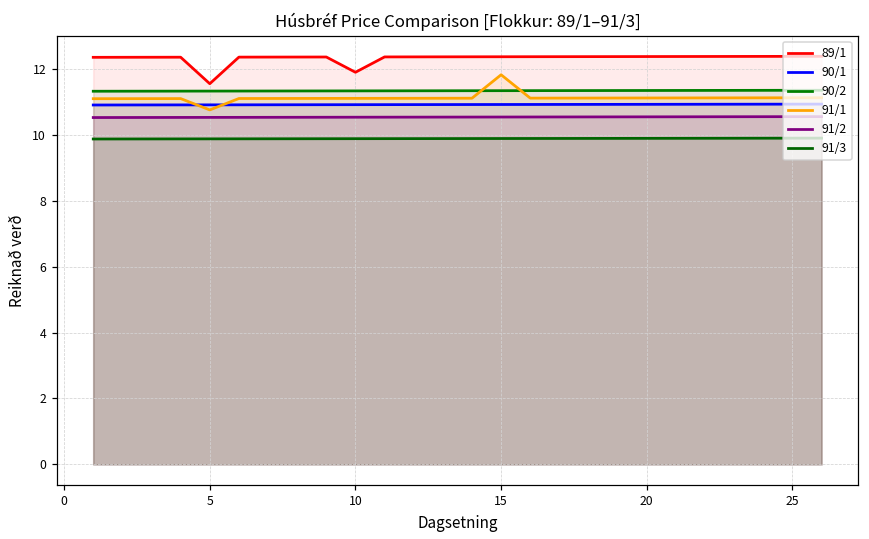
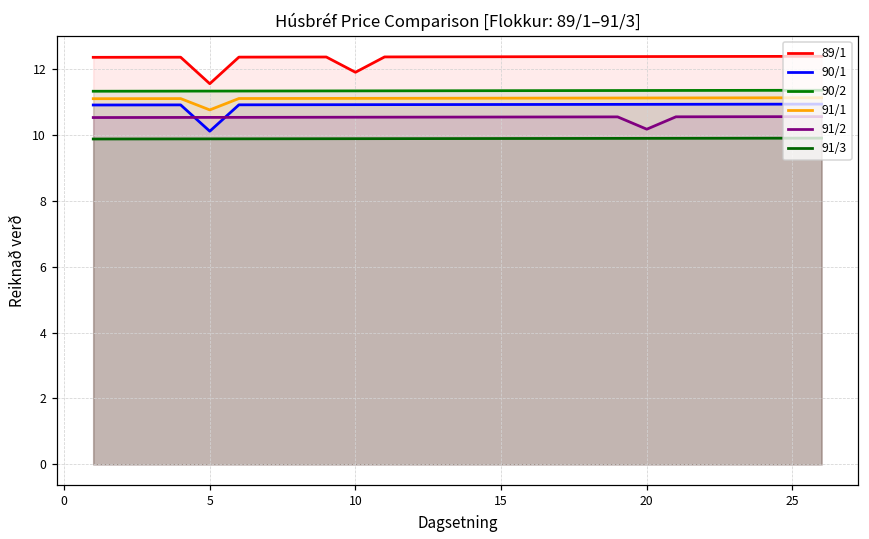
  {
    "89/1": {
      "5": 11.5,
      "10": 11.9,
      "15": 12.4,
      "20": 12.4
    },
    "90/1": {
-     "5": 10.9,
+     "5": 10.1,
      "10": 10.9,
      "15": 10.9,
      "20": 10.9
    },
    "91/1": {
      "5": 10.8,
      "10": 11.1,
-     "15": 11.8,
+     "15": 11.1,
      "20": 11.1
    },
    "91/2": {
      "5": 10.5,
      "10": 10.5,
      "15": 10.5,
-     "20": 10.5
+     "20": 10.2
    }
  }
